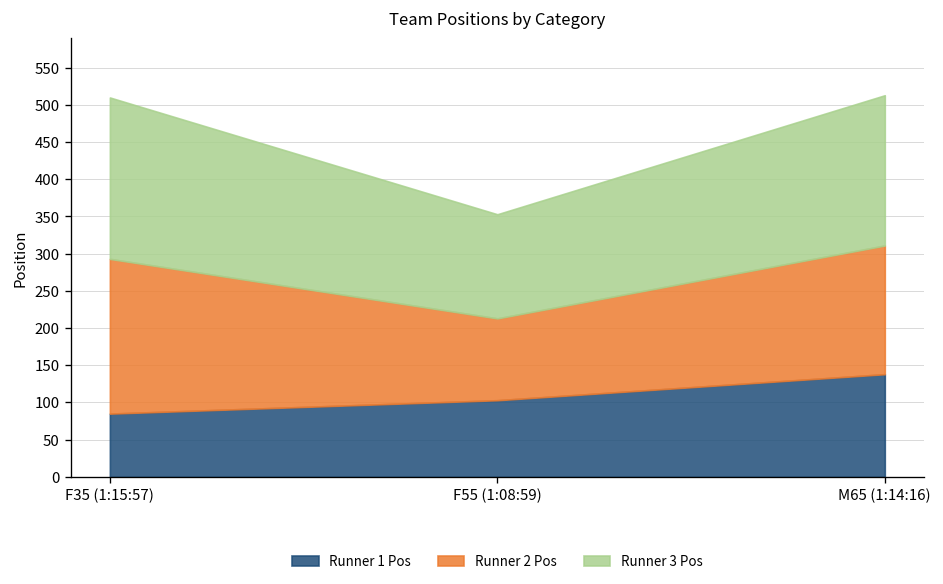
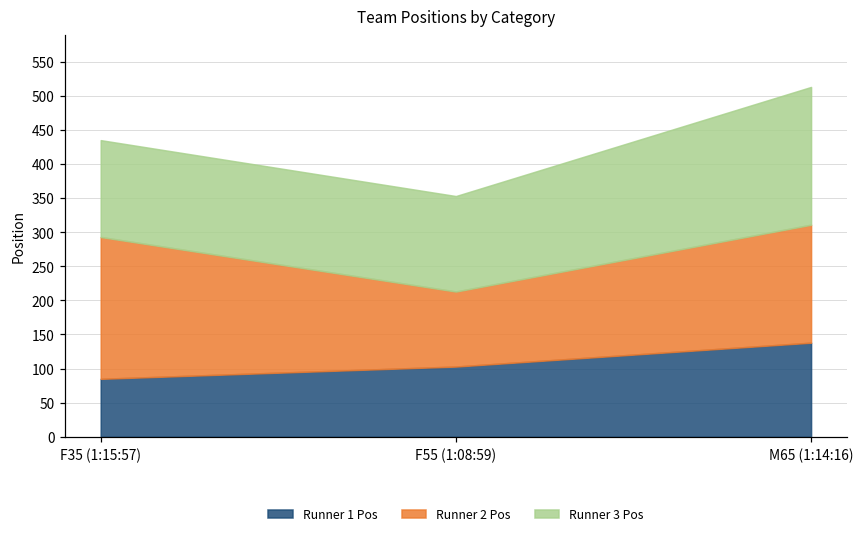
  {
    "Runner 1 Pos": {
      "F35 (1:15:57)": 90,
      "F55 (1:08:59)": 100,
      "M65 (1:14:16)": 140
    },
    "Runner 2 Pos": {
      "F35 (1:15:57)": 210,
      "F55 (1:08:59)": 110,
      "M65 (1:14:16)": 170
    },
    "Runner 3 Pos": {
-     "F35 (1:15:57)": 220,
+     "F35 (1:15:57)": 140,
      "F55 (1:08:59)": 140,
      "M65 (1:14:16)": 200
    }
  }
